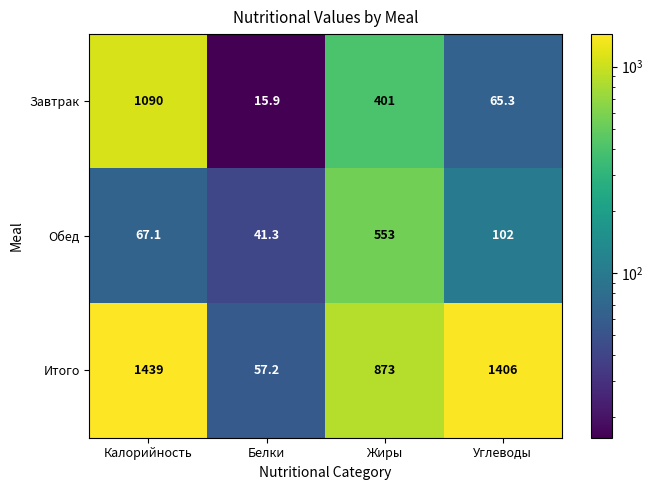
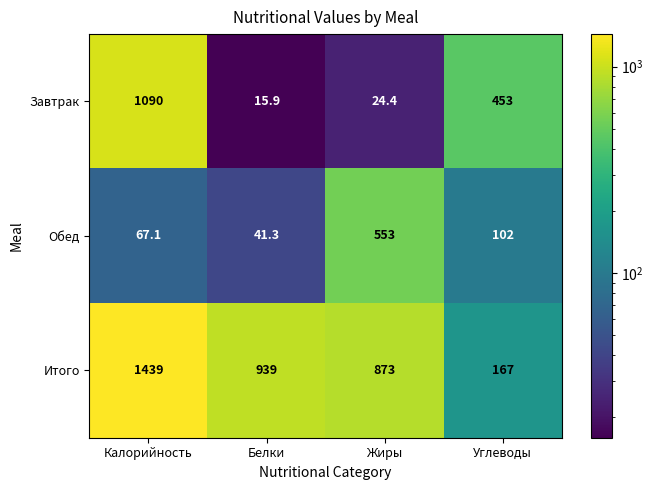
  {
    "Завтрак": {
      "Калорийность": 1090,
      "Белки": 15.9,
-     "Жиры": 401,
-     "Углеводы": 65.3
+     "Жиры": 24.4,
+     "Углеводы": 453
    },
    "Обед": {
      "Калорийность": 67.1,
      "Белки": 41.3,
      "Жиры": 553,
      "Углеводы": 102
    },
    "Итого": {
      "Калорийность": 1439,
-     "Белки": 57.2,
+     "Белки": 939,
      "Жиры": 873,
-     "Углеводы": 1406
+     "Углеводы": 167
    }
  }
